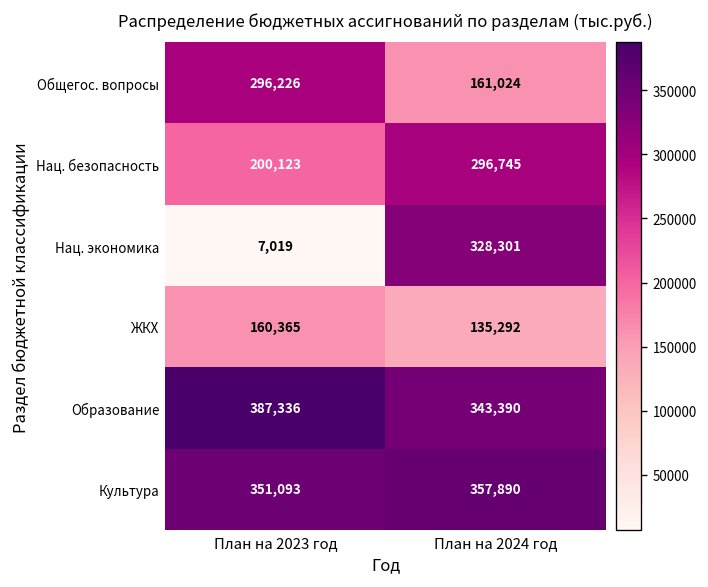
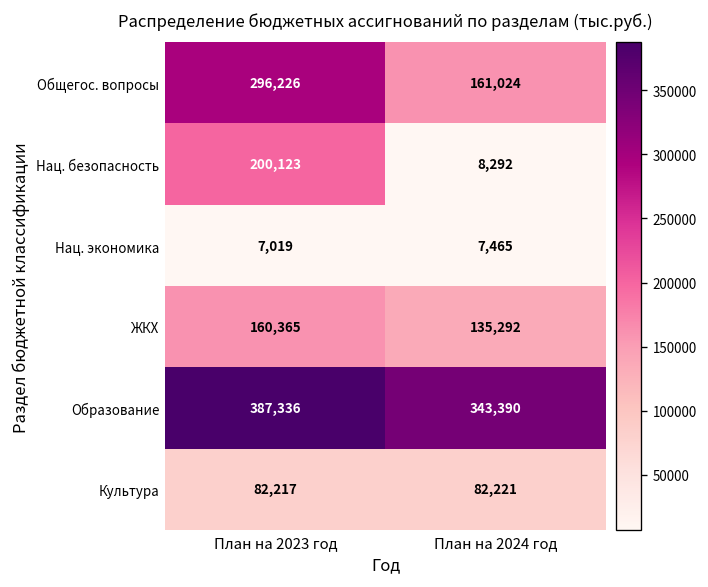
  {
    "Общегос. вопросы": {
      "План на 2023 год": "296,226",
      "План на 2024 год": "161,024"
    },
    "Нац. безопасность": {
      "План на 2023 год": "200,123",
-     "План на 2024 год": "296,745"
+     "План на 2024 год": "8,292"
    },
    "Нац. экономика": {
      "План на 2023 год": "7,019",
-     "План на 2024 год": "328,301"
+     "План на 2024 год": "7,465"
    },
    "ЖКХ": {
      "План на 2023 год": "160,365",
      "План на 2024 год": "135,292"
    },
    "Образование": {
      "План на 2023 год": "387,336",
      "План на 2024 год": "343,390"
    },
    "Культура": {
-     "План на 2023 год": "351,093",
-     "План на 2024 год": "357,890"
+     "План на 2023 год": "82,217",
+     "План на 2024 год": "82,221"
    }
  }
